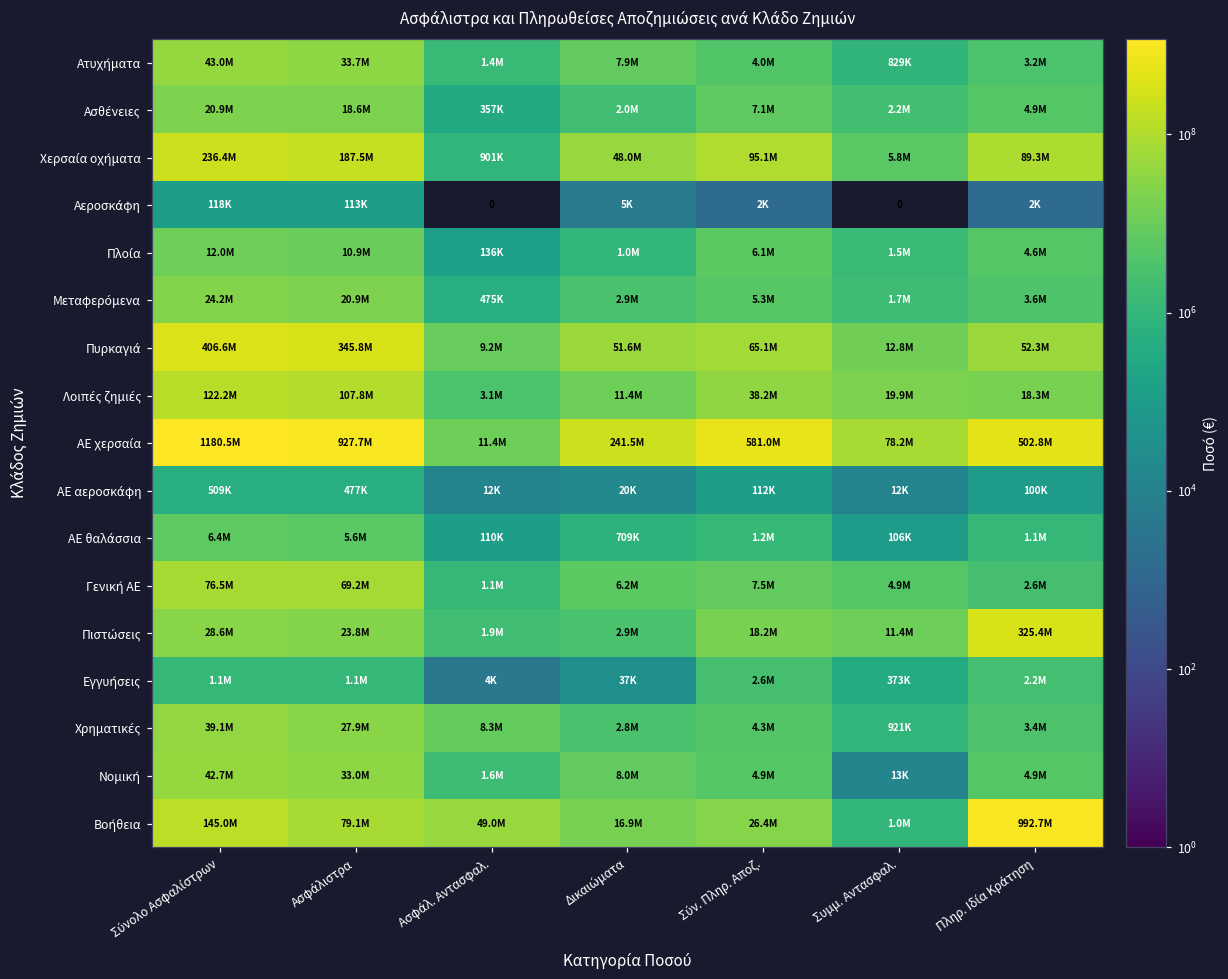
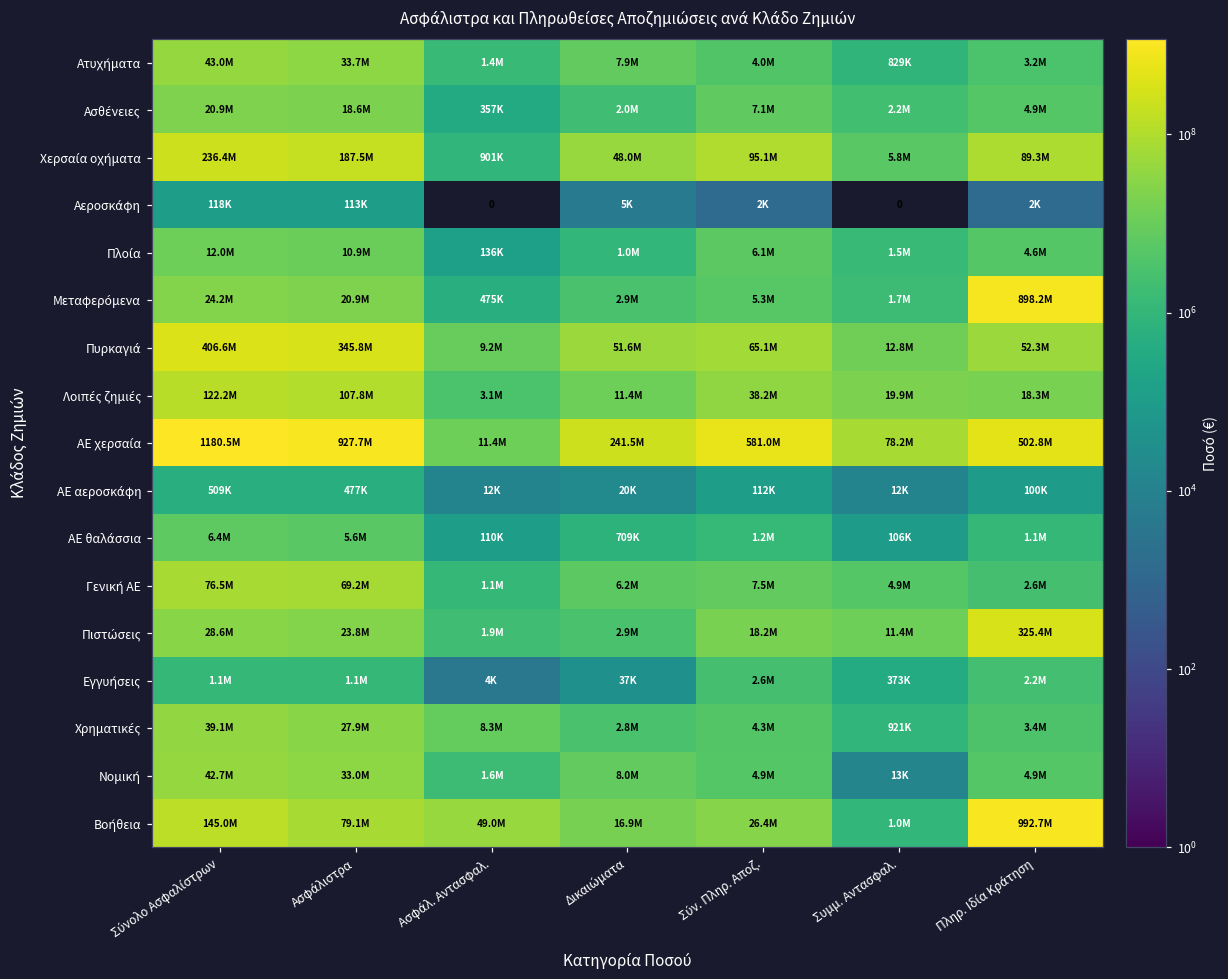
  {
    "Ατυχήματα": {
      "Σύνολο Ασφαλίστρων": "43.0M",
      "Ασφάλιστρα": "33.7M",
      "Ασφάλ. Αντασφαλ.": "1.4M",
      "Δικαιώματα": "7.9M",
      "Σύν. Πληρ. Αποζ.": "4.0M",
      "Συμμ. Αντασφαλ.": "829K",
      "Πληρ. Ιδία Κράτηση": "3.2M"
    },
    "Ασθένειες": {
      "Σύνολο Ασφαλίστρων": "20.9M",
      "Ασφάλιστρα": "18.6M",
      "Ασφάλ. Αντασφαλ.": "357K",
      "Δικαιώματα": "2.0M",
      "Σύν. Πληρ. Αποζ.": "7.1M",
      "Συμμ. Αντασφαλ.": "2.2M",
      "Πληρ. Ιδία Κράτηση": "4.9M"
    },
    "Χερσαία οχήματα": {
      "Σύνολο Ασφαλίστρων": "236.4M",
      "Ασφάλιστρα": "187.5M",
      "Ασφάλ. Αντασφαλ.": "901K",
      "Δικαιώματα": "48.0M",
      "Σύν. Πληρ. Αποζ.": "95.1M",
      "Συμμ. Αντασφαλ.": "5.8M",
      "Πληρ. Ιδία Κράτηση": "89.3M"
    },
    "Αεροσκάφη": {
      "Σύνολο Ασφαλίστρων": "118K",
      "Ασφάλιστρα": "113K",
      "Δικαιώματα": "5K",
      "Σύν. Πληρ. Αποζ.": "2K",
      "Πληρ. Ιδία Κράτηση": "2K"
    },
    "Πλοία": {
      "Σύνολο Ασφαλίστρων": "12.0M",
      "Ασφάλιστρα": "10.9M",
      "Ασφάλ. Αντασφαλ.": "136K",
      "Δικαιώματα": "1.0M",
      "Σύν. Πληρ. Αποζ.": "6.1M",
      "Συμμ. Αντασφαλ.": "1.5M",
      "Πληρ. Ιδία Κράτηση": "4.6M"
    },
    "Μεταφερόμενα": {
      "Σύνολο Ασφαλίστρων": "24.2M",
      "Ασφάλιστρα": "20.9M",
      "Ασφάλ. Αντασφαλ.": "475K",
      "Δικαιώματα": "2.9M",
      "Σύν. Πληρ. Αποζ.": "5.3M",
      "Συμμ. Αντασφαλ.": "1.7M",
-     "Πληρ. Ιδία Κράτηση": "3.6M"
+     "Πληρ. Ιδία Κράτηση": "898.2M"
    },
    "Πυρκαγιά": {
      "Σύνολο Ασφαλίστρων": "406.6M",
      "Ασφάλιστρα": "345.8M",
      "Ασφάλ. Αντασφαλ.": "9.2M",
      "Δικαιώματα": "51.6M",
      "Σύν. Πληρ. Αποζ.": "65.1M",
      "Συμμ. Αντασφαλ.": "12.8M",
      "Πληρ. Ιδία Κράτηση": "52.3M"
    },
    "Λοιπές ζημιές": {
      "Σύνολο Ασφαλίστρων": "122.2M",
      "Ασφάλιστρα": "107.8M",
      "Ασφάλ. Αντασφαλ.": "3.1M",
      "Δικαιώματα": "11.4M",
      "Σύν. Πληρ. Αποζ.": "38.2M",
      "Συμμ. Αντασφαλ.": "19.9M",
      "Πληρ. Ιδία Κράτηση": "18.3M"
    },
    "ΑΕ χερσαία": {
      "Σύνολο Ασφαλίστρων": "1180.5M",
      "Ασφάλιστρα": "927.7M",
      "Ασφάλ. Αντασφαλ.": "11.4M",
      "Δικαιώματα": "241.5M",
      "Σύν. Πληρ. Αποζ.": "581.0M",
      "Συμμ. Αντασφαλ.": "78.2M",
      "Πληρ. Ιδία Κράτηση": "502.8M"
    },
    "ΑΕ αεροσκάφη": {
      "Σύνολο Ασφαλίστρων": "509K",
      "Ασφάλιστρα": "477K",
      "Ασφάλ. Αντασφαλ.": "12K",
      "Δικαιώματα": "20K",
      "Σύν. Πληρ. Αποζ.": "112K",
      "Συμμ. Αντασφαλ.": "12K",
      "Πληρ. Ιδία Κράτηση": "100K"
    },
    "ΑΕ θαλάσσια": {
      "Σύνολο Ασφαλίστρων": "6.4M",
      "Ασφάλιστρα": "5.6M",
      "Ασφάλ. Αντασφαλ.": "110K",
      "Δικαιώματα": "709K",
      "Σύν. Πληρ. Αποζ.": "1.2M",
      "Συμμ. Αντασφαλ.": "106K",
      "Πληρ. Ιδία Κράτηση": "1.1M"
    },
    "Γενική ΑΕ": {
      "Σύνολο Ασφαλίστρων": "76.5M",
      "Ασφάλιστρα": "69.2M",
      "Ασφάλ. Αντασφαλ.": "1.1M",
      "Δικαιώματα": "6.2M",
      "Σύν. Πληρ. Αποζ.": "7.5M",
      "Συμμ. Αντασφαλ.": "4.9M",
      "Πληρ. Ιδία Κράτηση": "2.6M"
    },
    "Πιστώσεις": {
      "Σύνολο Ασφαλίστρων": "28.6M",
      "Ασφάλιστρα": "23.8M",
      "Ασφάλ. Αντασφαλ.": "1.9M",
      "Δικαιώματα": "2.9M",
      "Σύν. Πληρ. Αποζ.": "18.2M",
      "Συμμ. Αντασφαλ.": "11.4M",
      "Πληρ. Ιδία Κράτηση": "325.4M"
    },
    "Εγγυήσεις": {
      "Σύνολο Ασφαλίστρων": "1.1M",
      "Ασφάλιστρα": "1.1M",
      "Ασφάλ. Αντασφαλ.": "4K",
      "Δικαιώματα": "37K",
      "Σύν. Πληρ. Αποζ.": "2.6M",
      "Συμμ. Αντασφαλ.": "373K",
      "Πληρ. Ιδία Κράτηση": "2.2M"
    },
    "Χρηματικές": {
      "Σύνολο Ασφαλίστρων": "39.1M",
      "Ασφάλιστρα": "27.9M",
      "Ασφάλ. Αντασφαλ.": "8.3M",
      "Δικαιώματα": "2.8M",
      "Σύν. Πληρ. Αποζ.": "4.3M",
      "Συμμ. Αντασφαλ.": "921K",
      "Πληρ. Ιδία Κράτηση": "3.4M"
    },
    "Νομική": {
      "Σύνολο Ασφαλίστρων": "42.7M",
      "Ασφάλιστρα": "33.0M",
      "Ασφάλ. Αντασφαλ.": "1.6M",
      "Δικαιώματα": "8.0M",
      "Σύν. Πληρ. Αποζ.": "4.9M",
      "Συμμ. Αντασφαλ.": "13K",
      "Πληρ. Ιδία Κράτηση": "4.9M"
    },
    "Βοήθεια": {
      "Σύνολο Ασφαλίστρων": "145.0M",
      "Ασφάλιστρα": "79.1M",
      "Ασφάλ. Αντασφαλ.": "49.0M",
      "Δικαιώματα": "16.9M",
      "Σύν. Πληρ. Αποζ.": "26.4M",
      "Συμμ. Αντασφαλ.": "1.0M",
      "Πληρ. Ιδία Κράτηση": "992.7M"
    }
  }
